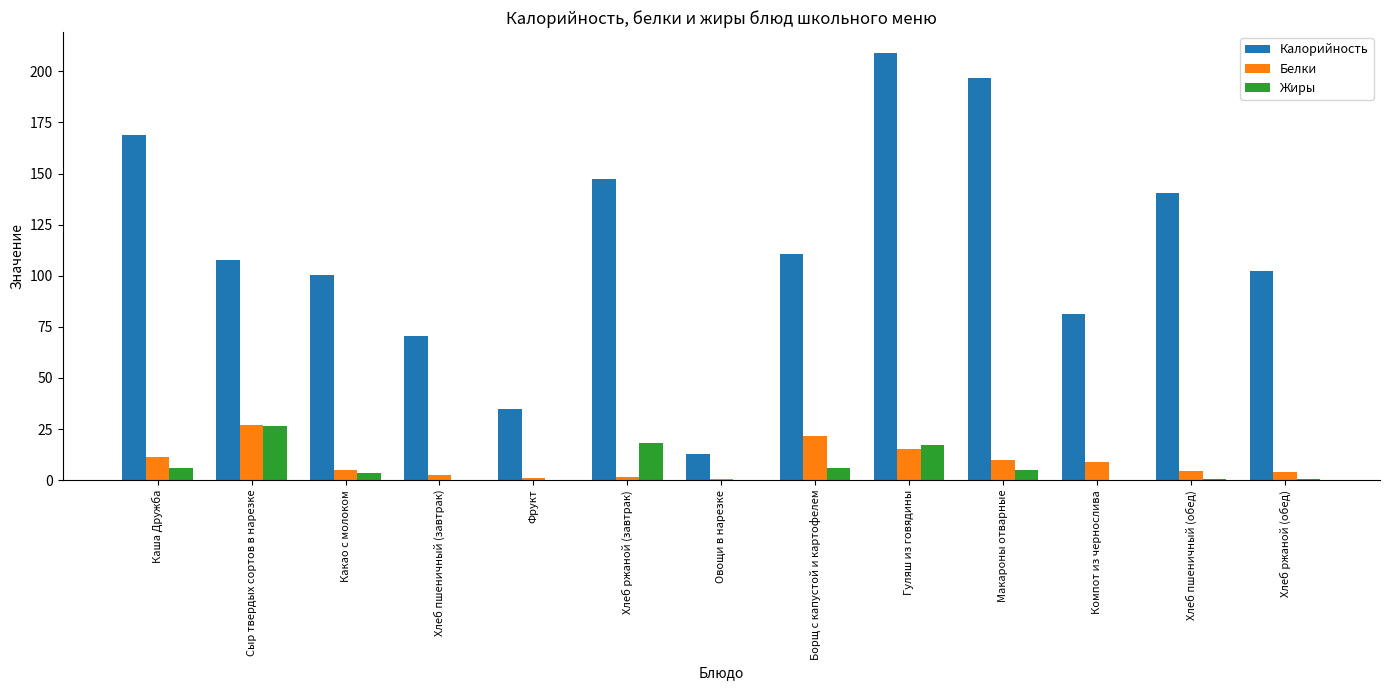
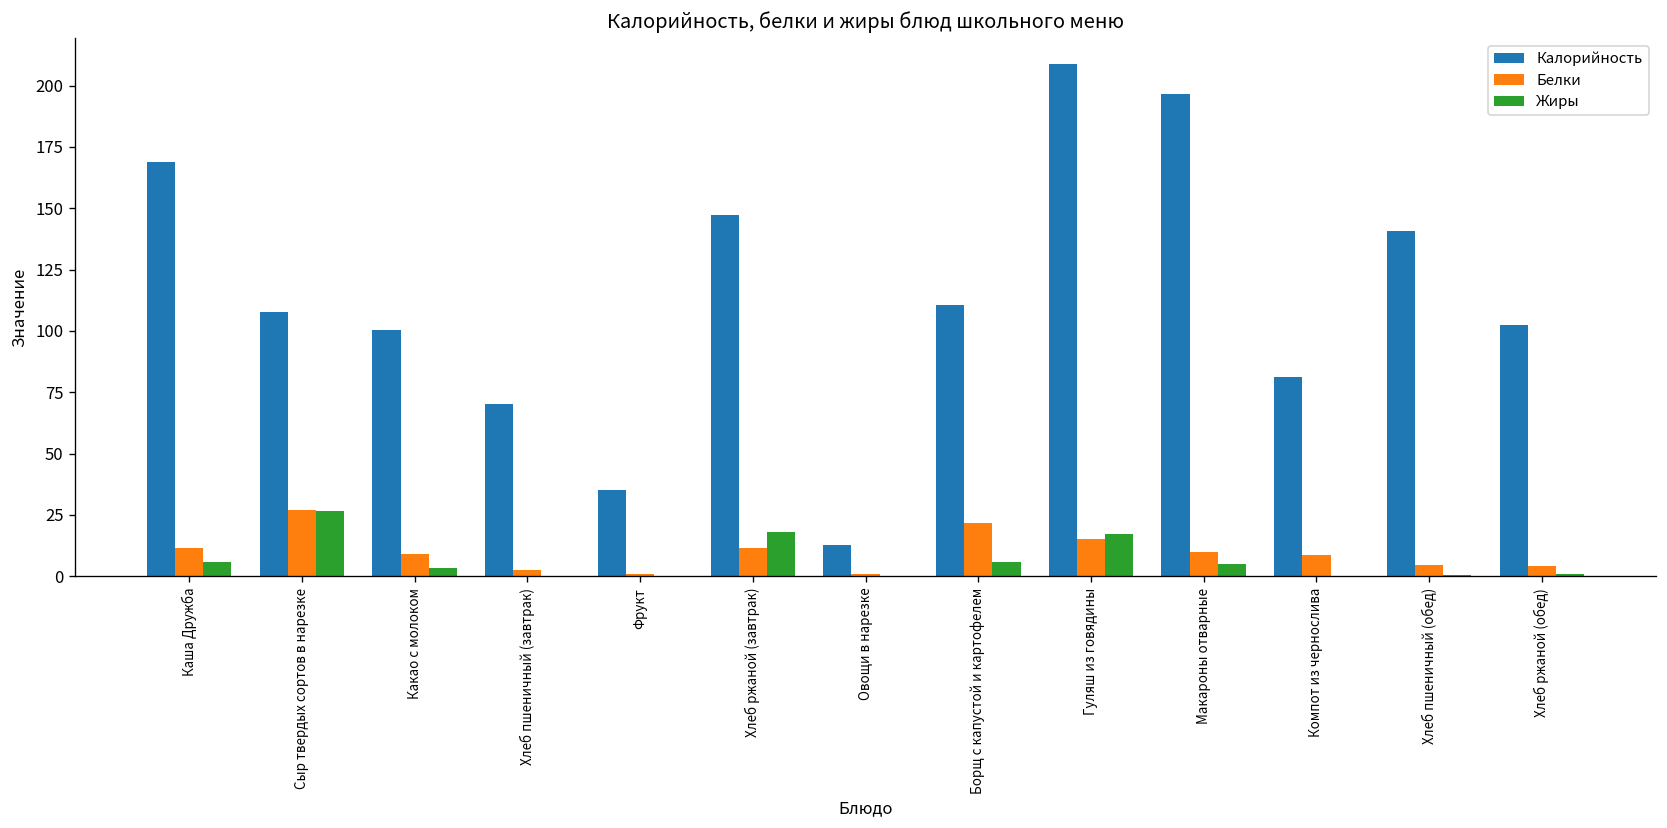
  {
    "Калорийность": {
      "Каша Дружба": 169,
      "Сыр твердых сортов в нарезке": 108,
      "Какао с молоком": 100,
      "Хлеб пшеничный (завтрак)": 70,
      "Фрукт": 35,
      "Хлеб ржаной (завтрак)": 147,
      "Овощи в нарезке": 13,
      "Борщ с капустой и картофелем": 110,
      "Гуляш из говядины": 209,
      "Макароны отварные": 197,
      "Компот из чернослива": 81,
      "Хлеб пшеничный (обед)": 141,
      "Хлеб ржаной (обед)": 103
    },
    "Белки": {
      "Каша Дружба": 11,
      "Сыр твердых сортов в нарезке": 27,
-     "Какао с молоком": 5,
+     "Какао с молоком": 9,
      "Хлеб пшеничный (завтрак)": 2,
-     "Хлеб ржаной (завтрак)": 1,
+     "Хлеб ржаной (завтрак)": 11,
      "Борщ с капустой и картофелем": 22,
      "Гуляш из говядины": 15,
      "Макароны отварные": 10,
      "Компот из чернослива": 9,
      "Хлеб пшеничный (обед)": 5,
      "Хлеб ржаной (обед)": 4
    },
    "Жиры": {
      "Каша Дружба": 6,
      "Сыр твердых сортов в нарезке": 27,
      "Какао с молоком": 4,
      "Хлеб ржаной (завтрак)": 18,
      "Борщ с капустой и картофелем": 6,
      "Гуляш из говядины": 17,
      "Макароны отварные": 5
    }
  }
